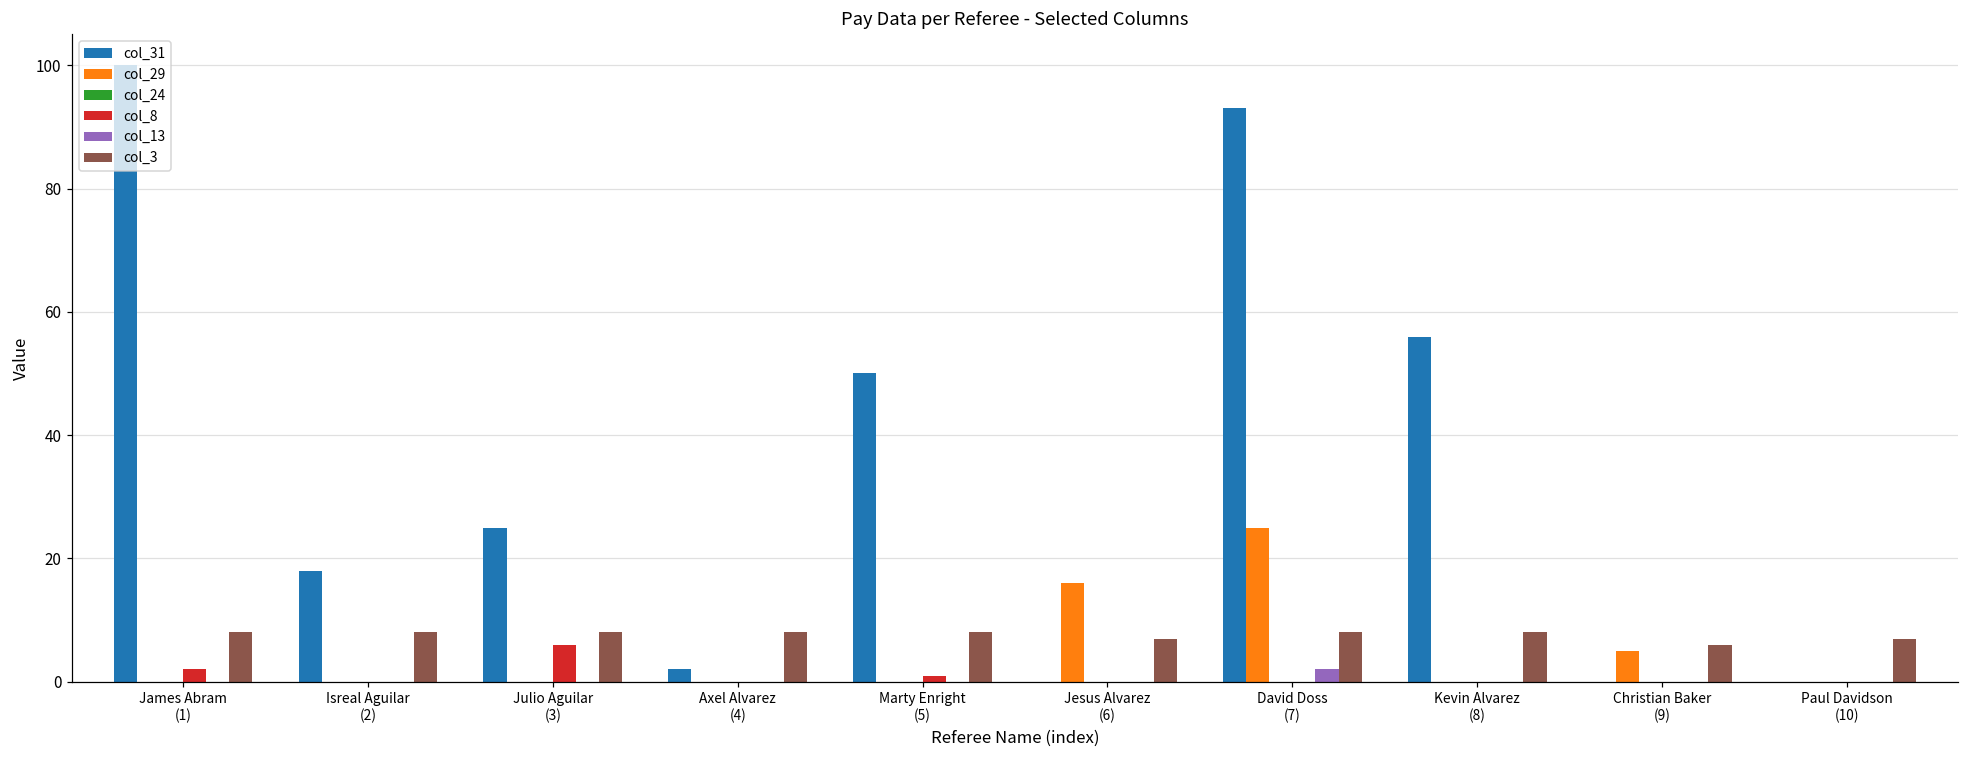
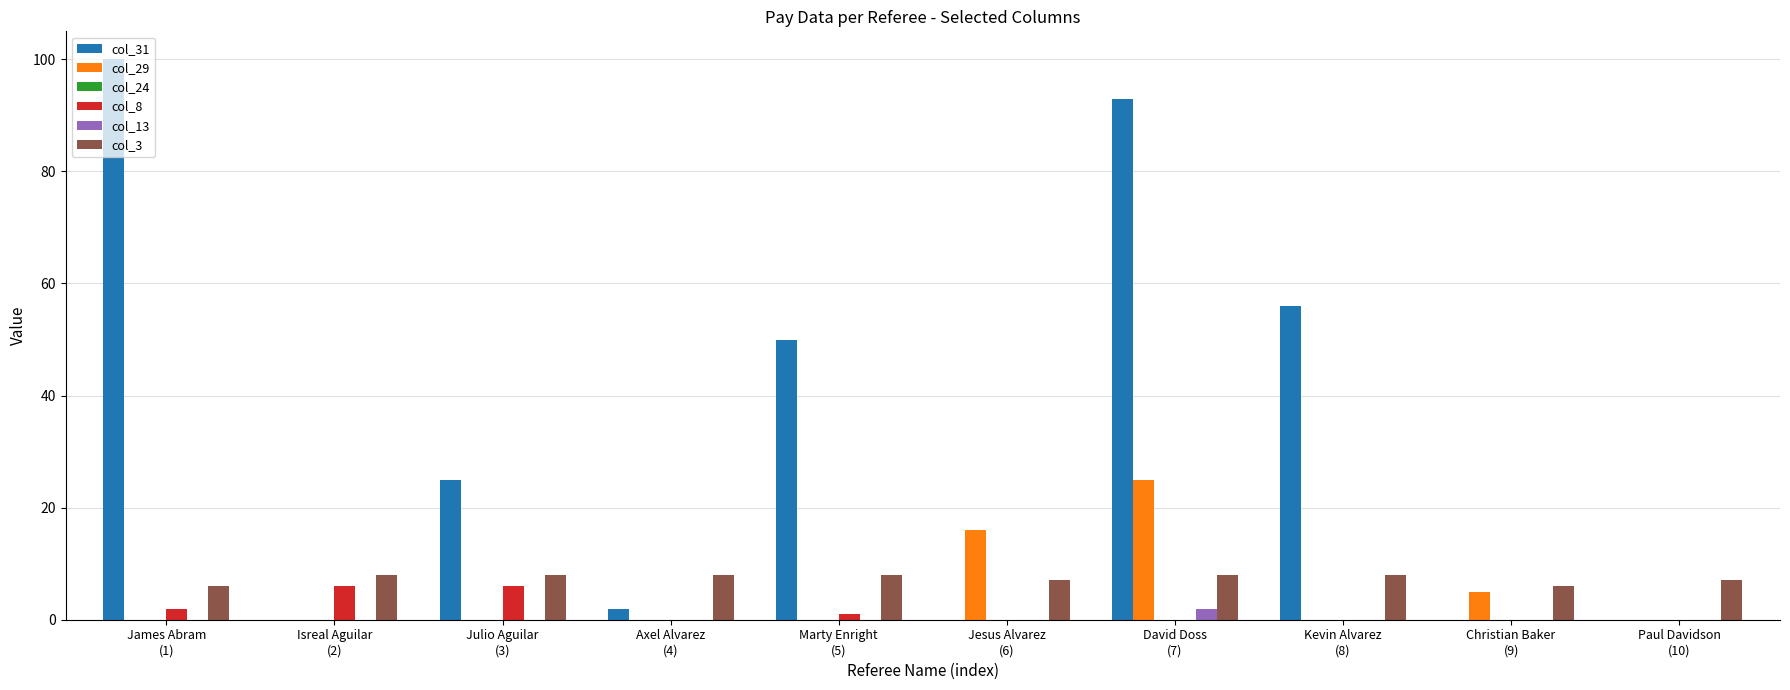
  {
    "col_31": {
-     "Isreal Aguilar (2)": 18,
+     "Isreal Aguilar (2)": 0,
      "Julio Aguilar (3)": 25,
      "Axel Alvarez (4)": 2,
      "Marty Enright (5)": 50,
      "Jesus Alvarez (6)": 0,
      "David Doss (7)": 93,
      "Kevin Alvarez (8)": 56,
      "Christian Baker (9)": 0,
      "Paul Davidson (10)": 0
    },
    "col_29": {
      "James Abram (1)": 0,
      "Isreal Aguilar (2)": 0,
      "Julio Aguilar (3)": 0,
      "Axel Alvarez (4)": 0,
      "Marty Enright (5)": 0,
      "Jesus Alvarez (6)": 16,
      "David Doss (7)": 25,
      "Kevin Alvarez (8)": 0,
      "Christian Baker (9)": 5,
      "Paul Davidson (10)": 0
    },
    "col_24": {
      "James Abram (1)": 0,
      "Isreal Aguilar (2)": 0,
      "Julio Aguilar (3)": 0,
      "Axel Alvarez (4)": 0,
      "Marty Enright (5)": 0,
      "Jesus Alvarez (6)": 0,
      "David Doss (7)": 0,
      "Kevin Alvarez (8)": 0,
      "Christian Baker (9)": 0,
      "Paul Davidson (10)": 0
    },
    "col_8": {
      "James Abram (1)": 2,
-     "Isreal Aguilar (2)": 0,
+     "Isreal Aguilar (2)": 6,
      "Julio Aguilar (3)": 6,
      "Axel Alvarez (4)": 0,
      "Marty Enright (5)": 1,
      "Jesus Alvarez (6)": 0,
      "David Doss (7)": 0,
      "Kevin Alvarez (8)": 0,
      "Christian Baker (9)": 0,
      "Paul Davidson (10)": 0
    },
    "col_13": {
      "James Abram (1)": 0,
      "Isreal Aguilar (2)": 0,
      "Julio Aguilar (3)": 0,
      "Axel Alvarez (4)": 0,
      "Marty Enright (5)": 0,
      "Jesus Alvarez (6)": 0,
      "David Doss (7)": 2,
      "Kevin Alvarez (8)": 0,
      "Christian Baker (9)": 0,
      "Paul Davidson (10)": 0
    },
    "col_3": {
-     "James Abram (1)": 8,
+     "James Abram (1)": 6,
      "Isreal Aguilar (2)": 8,
      "Julio Aguilar (3)": 8,
      "Axel Alvarez (4)": 8,
      "Marty Enright (5)": 8,
      "Jesus Alvarez (6)": 7,
      "David Doss (7)": 8,
      "Kevin Alvarez (8)": 8,
      "Christian Baker (9)": 6,
      "Paul Davidson (10)": 7
    }
  }
